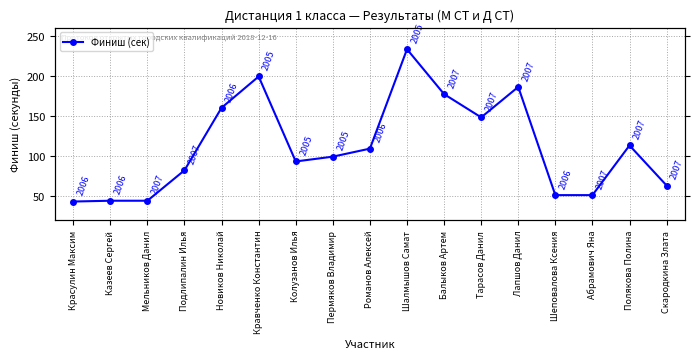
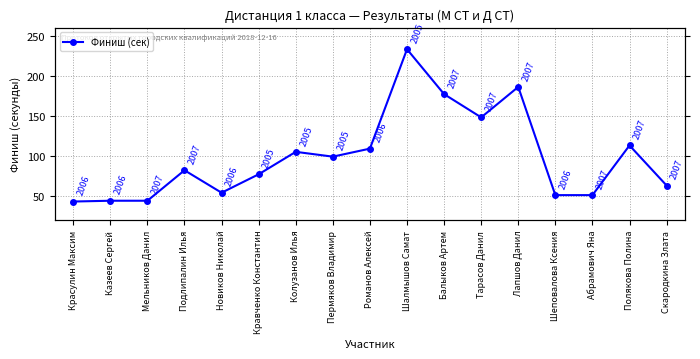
  {
-   "Новиков Николай": 160,
-   "Кравченко Константин": 200,
-   "Колузанов Илья": 90
+   "Новиков Николай": 50,
+   "Кравченко Константин": 80,
+   "Колузанов Илья": 110
  }
